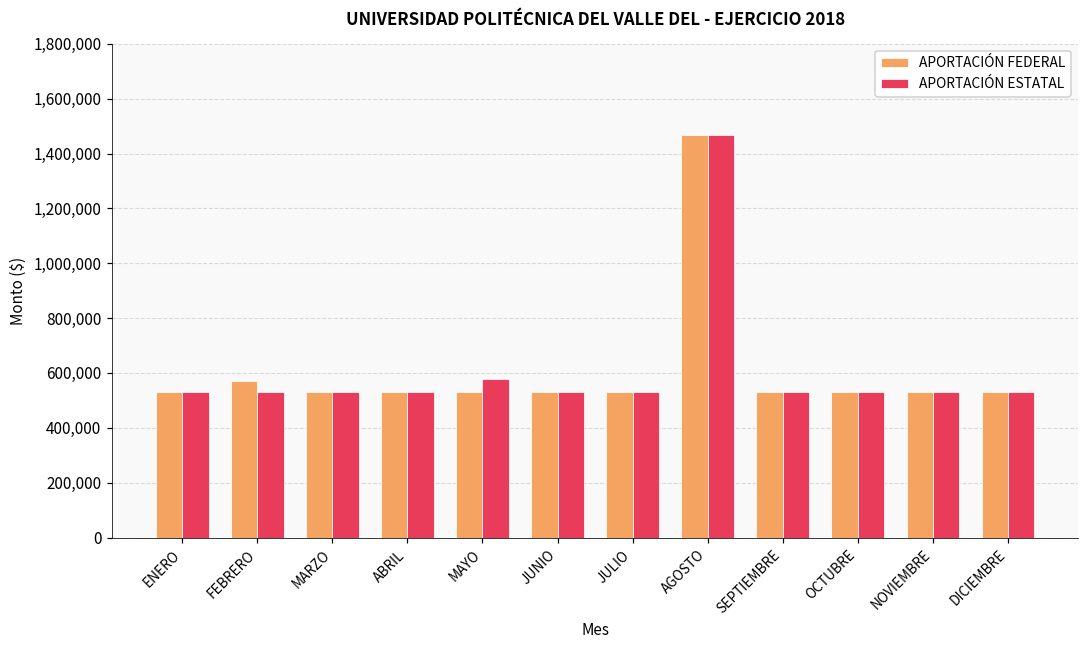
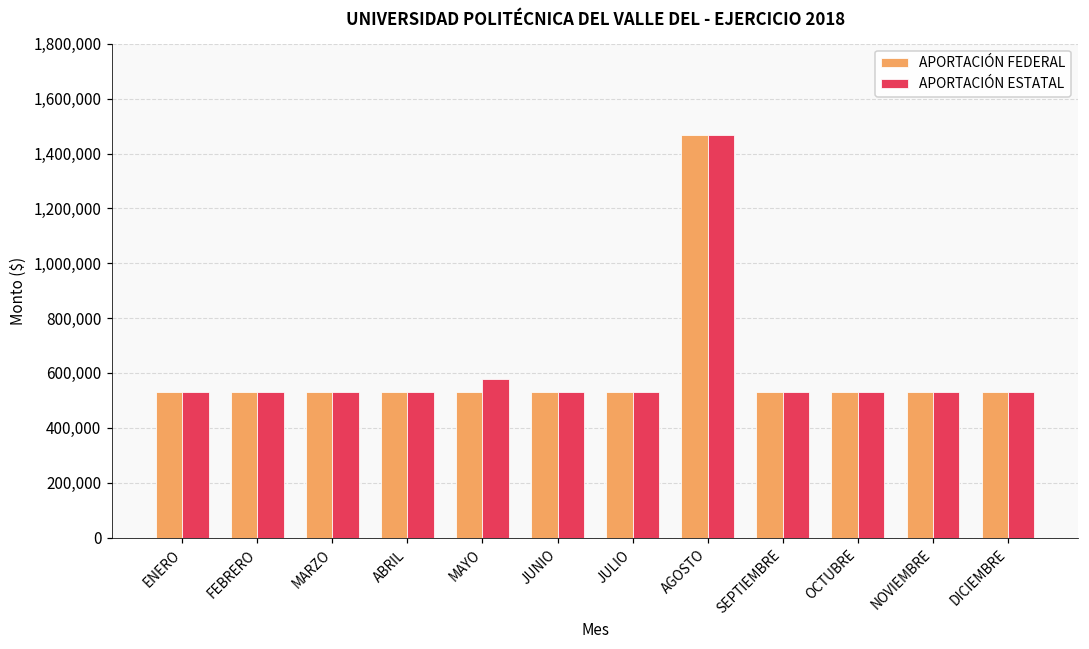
  {
    "APORTACIÓN FEDERAL": {
      "ENERO": "530,000",
-     "FEBRERO": "570,000",
+     "FEBRERO": "530,000",
      "MARZO": "530,000",
      "ABRIL": "530,000",
      "MAYO": "530,000",
      "JUNIO": "530,000",
      "JULIO": "530,000",
      "AGOSTO": "1,470,000",
      "SEPTIEMBRE": "530,000",
      "OCTUBRE": "530,000",
      "NOVIEMBRE": "530,000",
      "DICIEMBRE": "530,000"
    },
    "APORTACIÓN ESTATAL": {
      "ENERO": "530,000",
      "FEBRERO": "530,000",
      "MARZO": "530,000",
      "ABRIL": "530,000",
      "MAYO": "580,000",
      "JUNIO": "530,000",
      "JULIO": "530,000",
      "AGOSTO": "1,470,000",
      "SEPTIEMBRE": "530,000",
      "OCTUBRE": "530,000",
      "NOVIEMBRE": "530,000",
      "DICIEMBRE": "530,000"
    }
  }
